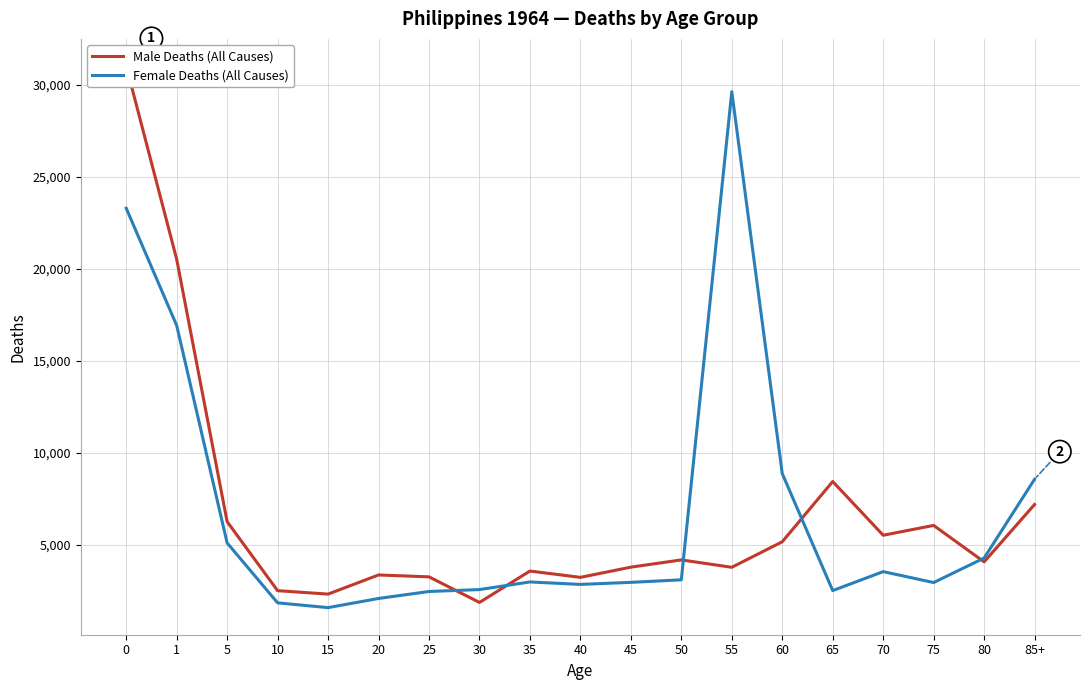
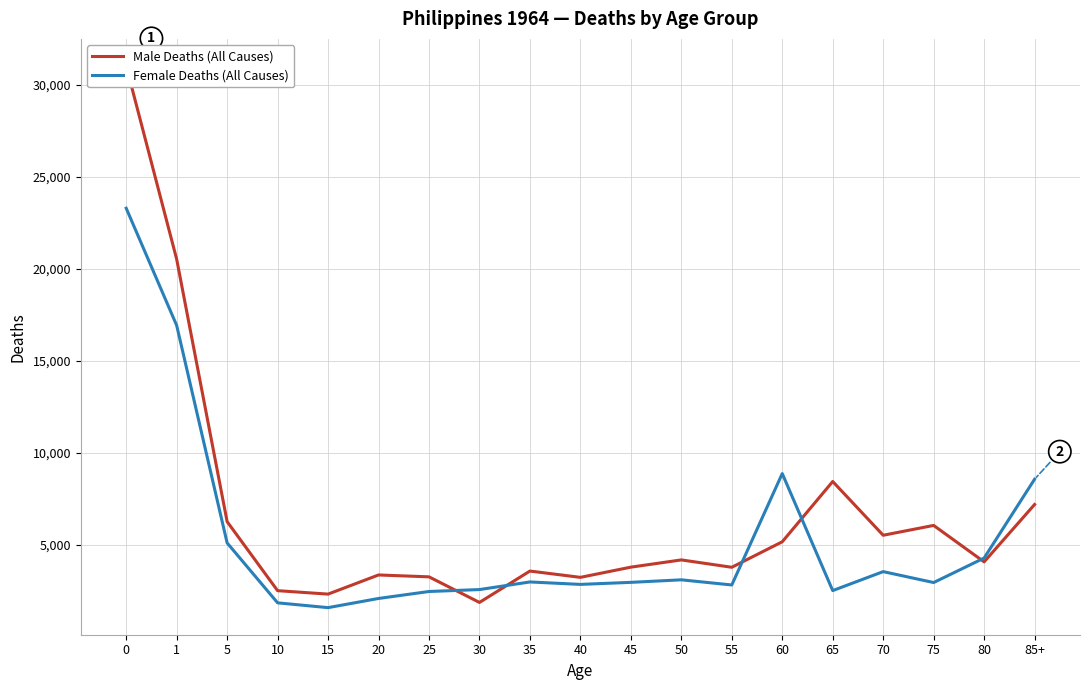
  {
    "Male Deaths (All Causes)": {
      "1": "20,500",
      "5": "6,300",
      "10": "2,500",
      "15": "2,300",
      "20": "3,400",
      "25": "3,300",
      "30": "1,900",
      "35": "3,600",
      "40": "3,200",
      "45": "3,800",
      "50": "4,200",
      "55": "3,800",
      "60": "5,200",
      "65": "8,400",
      "70": "5,500",
      "75": "6,100",
      "80": "4,100",
      "85+": "7,200"
    },
    "Female Deaths (All Causes)": {
      "0": "23,300",
      "1": "16,900",
      "5": "5,100",
      "10": "1,800",
      "15": "1,600",
      "20": "2,100",
      "25": "2,500",
      "30": "2,600",
      "35": "3,000",
      "40": "2,800",
      "45": "3,000",
      "50": "3,100",
-     "55": "29,600",
+     "55": "2,800",
      "60": "8,900",
      "65": "2,500",
      "70": "3,500",
      "75": "2,900",
      "80": "4,300"
    }
  }
